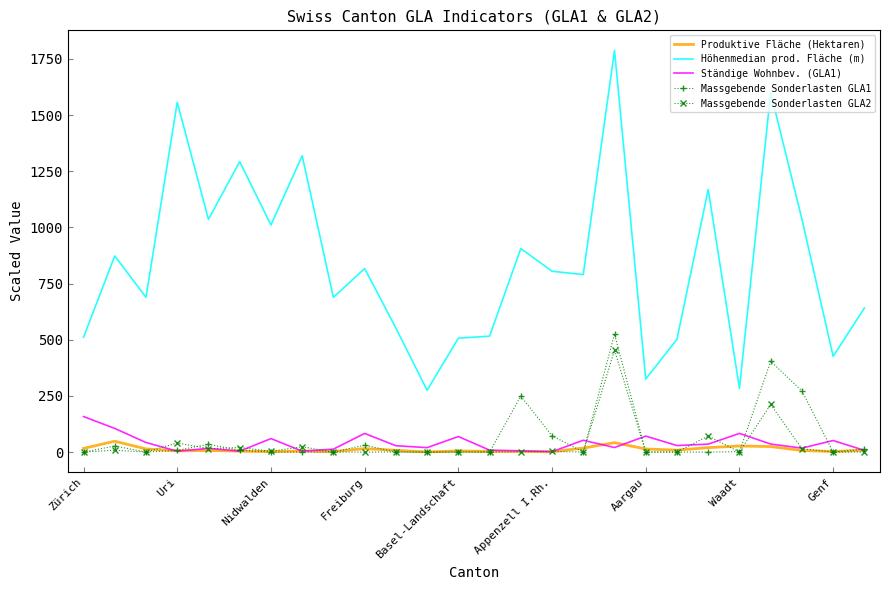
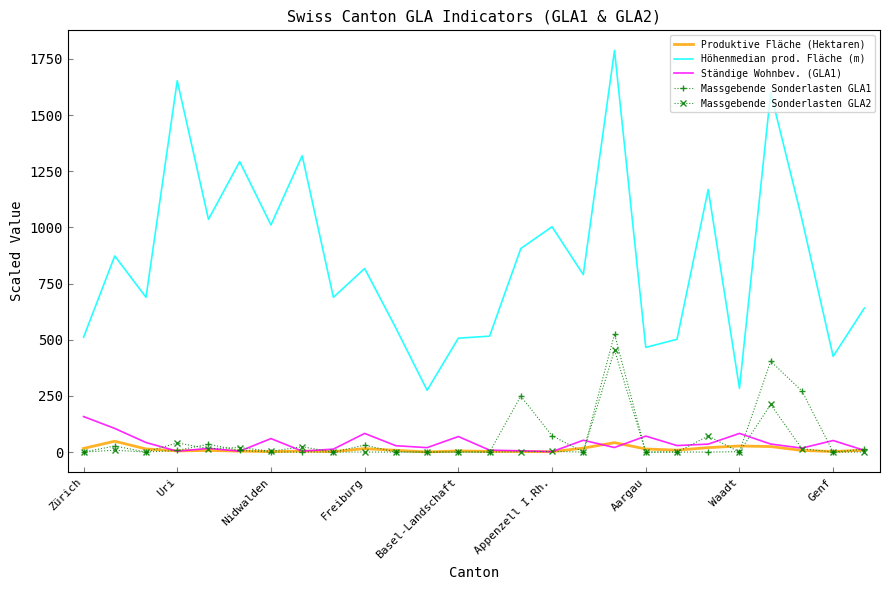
  {
    "Produktive Fläche (Hektaren)": {
      "Zürich": 20,
      "Freiburg": 20,
      "Aargau": 10,
      "Waadt": 30
    },
    "Höhenmedian prod. Fläche (m)": {
      "Zürich": 510,
-     "Uri": 1560,
+     "Uri": 1650,
      "Nidwalden": 1010,
      "Freiburg": 820,
      "Basel-Landschaft": 510,
-     "Appenzell I.Rh.": 810,
-     "Aargau": 330,
+     "Appenzell I.Rh.": 1000,
+     "Aargau": 470,
      "Waadt": 280,
      "Genf": 430
    },
    "Ständige Wohnbev. (GLA1)": {
      "Zürich": 160,
      "Nidwalden": 60,
      "Freiburg": 80,
      "Basel-Landschaft": 70,
      "Aargau": 70,
      "Waadt": 80,
      "Genf": 50
    }
  }
